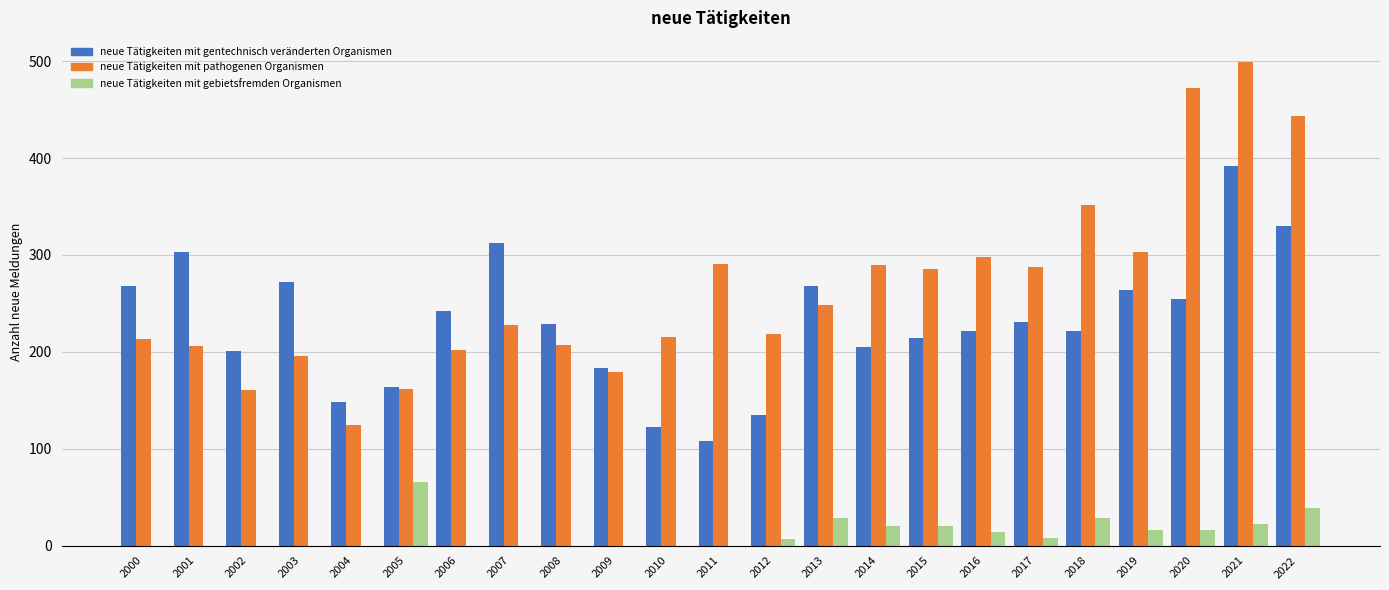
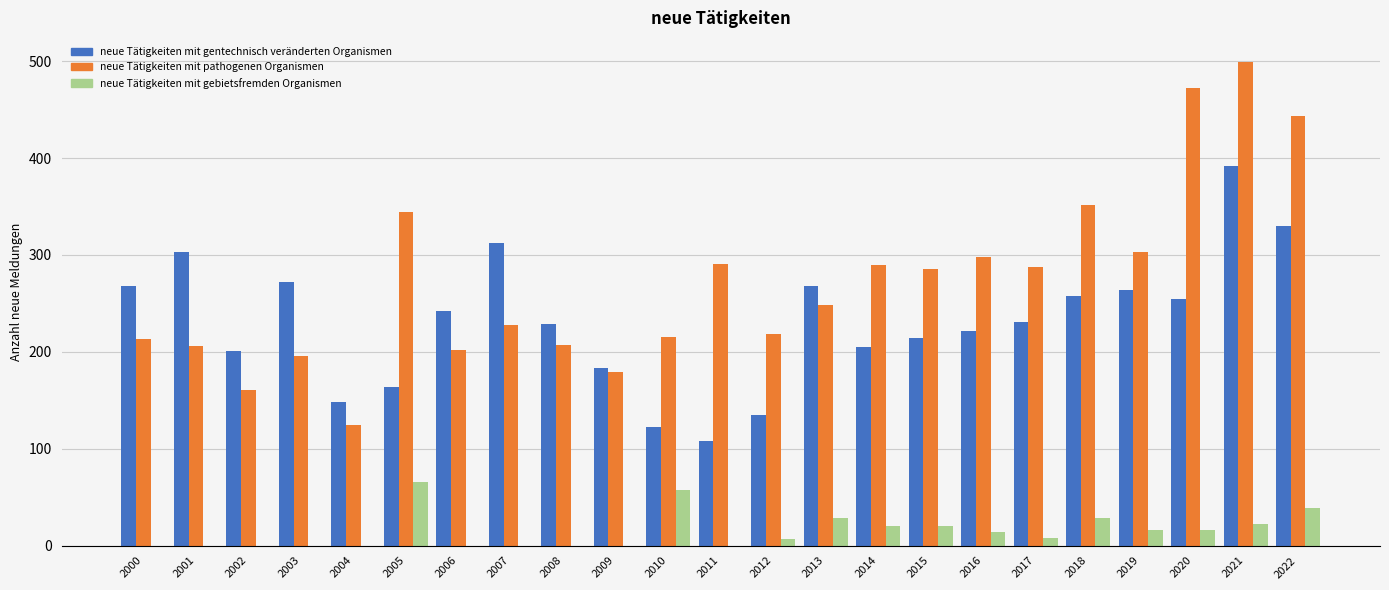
  {
    "neue Tätigkeiten mit gentechnisch veränderten Organismen": {
      "2000": 270,
      "2001": 300,
      "2002": 200,
      "2003": 270,
      "2004": 150,
      "2005": 160,
      "2006": 240,
      "2007": 310,
      "2008": 230,
      "2009": 180,
      "2010": 120,
      "2011": 110,
      "2012": 140,
      "2013": 270,
      "2014": 210,
      "2015": 210,
      "2016": 220,
      "2017": 230,
-     "2018": 220,
+     "2018": 260,
      "2019": 260,
      "2020": 260,
      "2021": 390,
      "2022": 330
    },
    "neue Tätigkeiten mit pathogenen Organismen": {
      "2000": 210,
      "2001": 210,
      "2002": 160,
      "2003": 200,
      "2004": 120,
-     "2005": 160,
+     "2005": 340,
      "2006": 200,
      "2007": 230,
      "2008": 210,
      "2009": 180,
      "2010": 220,
      "2011": 290,
      "2012": 220,
      "2013": 250,
      "2014": 290,
      "2015": 290,
      "2016": 300,
      "2017": 290,
      "2018": 350,
      "2019": 300,
      "2020": 470,
      "2021": 500,
      "2022": 440
    },
    "neue Tätigkeiten mit gebietsfremden Organismen": {
      "2000": 0,
      "2001": 0,
      "2002": 0,
      "2003": 0,
      "2004": 0,
      "2005": 70,
      "2006": 0,
      "2007": 0,
      "2008": 0,
      "2009": 0,
-     "2010": 0,
+     "2010": 60,
      "2011": 0,
      "2012": 10,
      "2013": 30,
      "2014": 20,
      "2015": 20,
      "2016": 10,
      "2017": 10,
      "2018": 30,
      "2019": 20,
      "2020": 20,
      "2021": 20,
      "2022": 40
    }
  }
